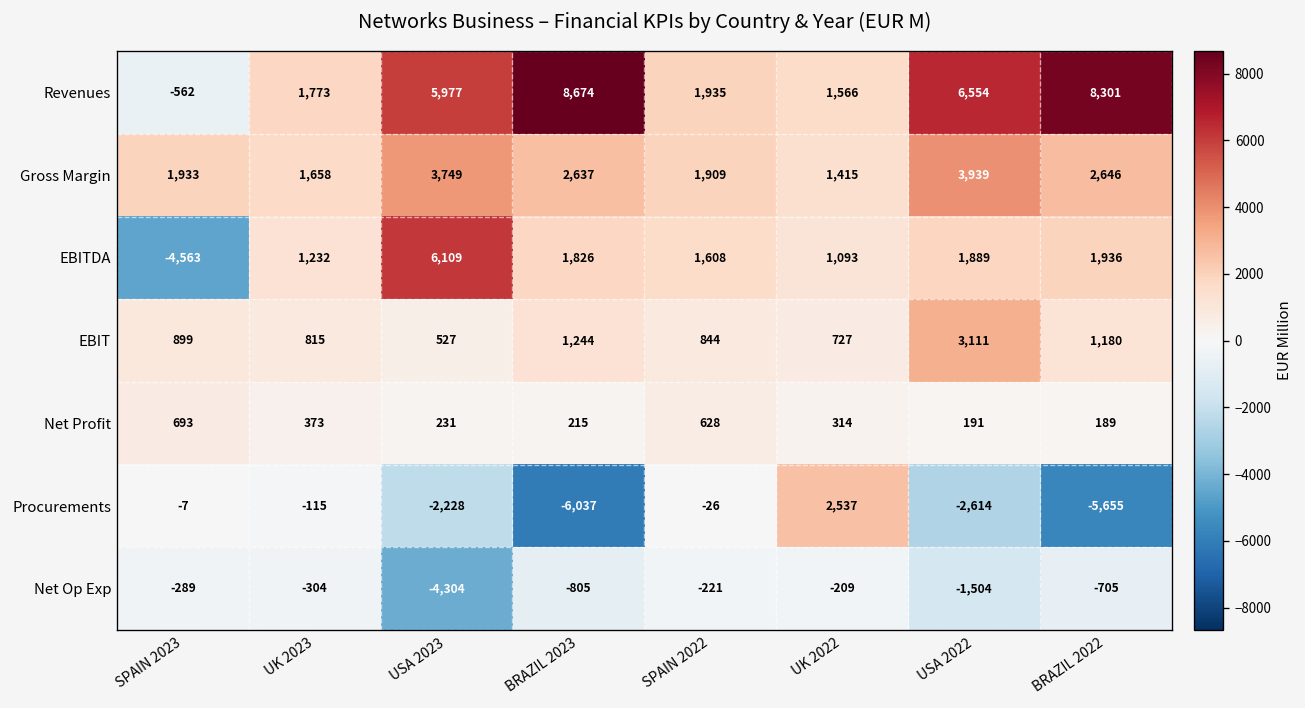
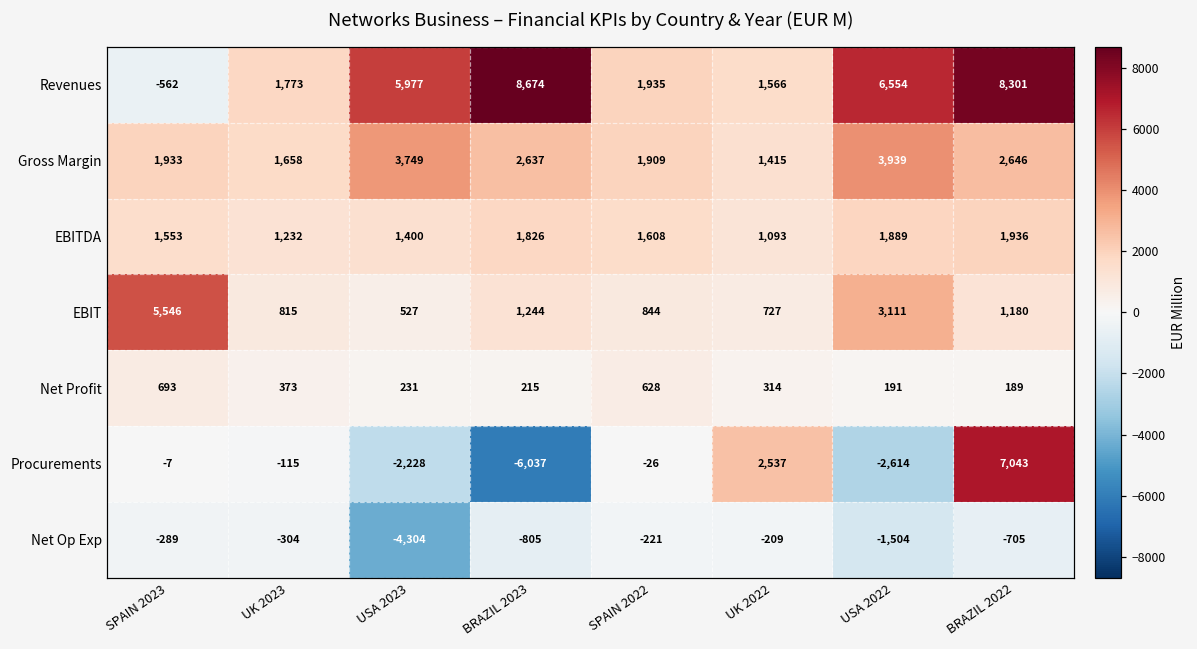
  {
    "Revenues": {
      "SPAIN 2023": "-562",
      "UK 2023": "1,773",
      "USA 2023": "5,977",
      "BRAZIL 2023": "8,674",
      "SPAIN 2022": "1,935",
      "UK 2022": "1,566",
      "USA 2022": "6,554",
      "BRAZIL 2022": "8,301"
    },
    "Gross Margin": {
      "SPAIN 2023": "1,933",
      "UK 2023": "1,658",
      "USA 2023": "3,749",
      "BRAZIL 2023": "2,637",
      "SPAIN 2022": "1,909",
      "UK 2022": "1,415",
      "USA 2022": "3,939",
      "BRAZIL 2022": "2,646"
    },
    "EBITDA": {
-     "SPAIN 2023": "-4,563",
+     "SPAIN 2023": "1,553",
      "UK 2023": "1,232",
-     "USA 2023": "6,109",
+     "USA 2023": "1,400",
      "BRAZIL 2023": "1,826",
      "SPAIN 2022": "1,608",
      "UK 2022": "1,093",
      "USA 2022": "1,889",
      "BRAZIL 2022": "1,936"
    },
    "EBIT": {
-     "SPAIN 2023": "899",
+     "SPAIN 2023": "5,546",
      "UK 2023": "815",
      "USA 2023": "527",
      "BRAZIL 2023": "1,244",
      "SPAIN 2022": "844",
      "UK 2022": "727",
      "USA 2022": "3,111",
      "BRAZIL 2022": "1,180"
    },
    "Net Profit": {
      "SPAIN 2023": "693",
      "UK 2023": "373",
      "USA 2023": "231",
      "BRAZIL 2023": "215",
      "SPAIN 2022": "628",
      "UK 2022": "314",
      "USA 2022": "191",
      "BRAZIL 2022": "189"
    },
    "Procurements": {
      "SPAIN 2023": "-7",
      "UK 2023": "-115",
      "USA 2023": "-2,228",
      "BRAZIL 2023": "-6,037",
      "SPAIN 2022": "-26",
      "UK 2022": "2,537",
      "USA 2022": "-2,614",
-     "BRAZIL 2022": "-5,655"
+     "BRAZIL 2022": "7,043"
    },
    "Net Op Exp": {
      "SPAIN 2023": "-289",
      "UK 2023": "-304",
      "USA 2023": "-4,304",
      "BRAZIL 2023": "-805",
      "SPAIN 2022": "-221",
      "UK 2022": "-209",
      "USA 2022": "-1,504",
      "BRAZIL 2022": "-705"
    }
  }
